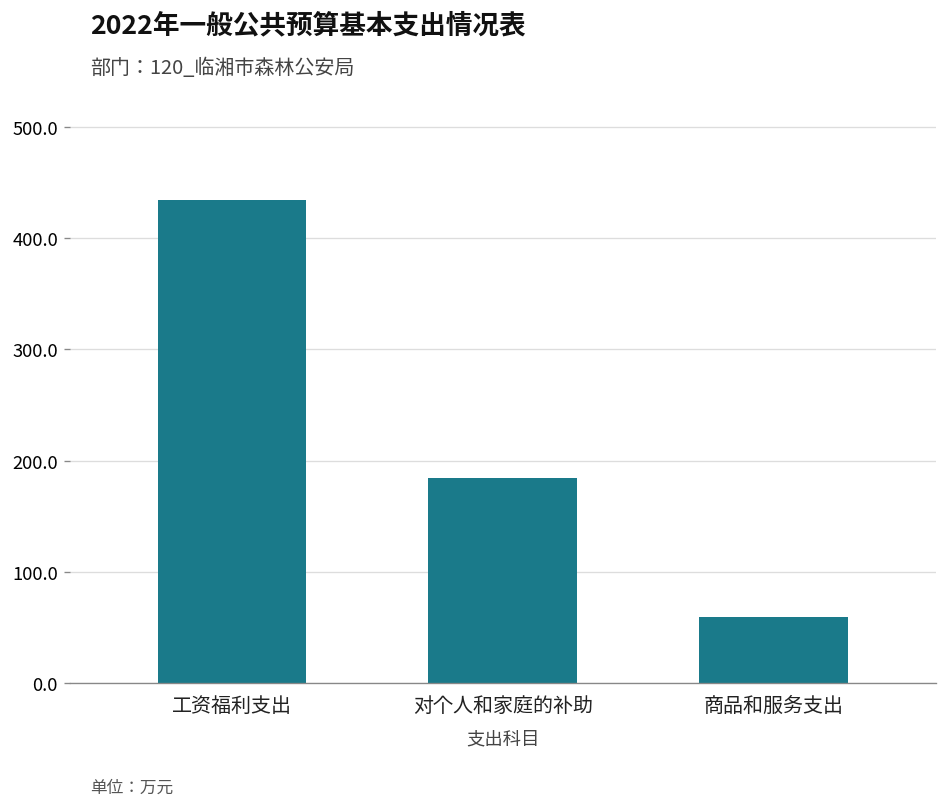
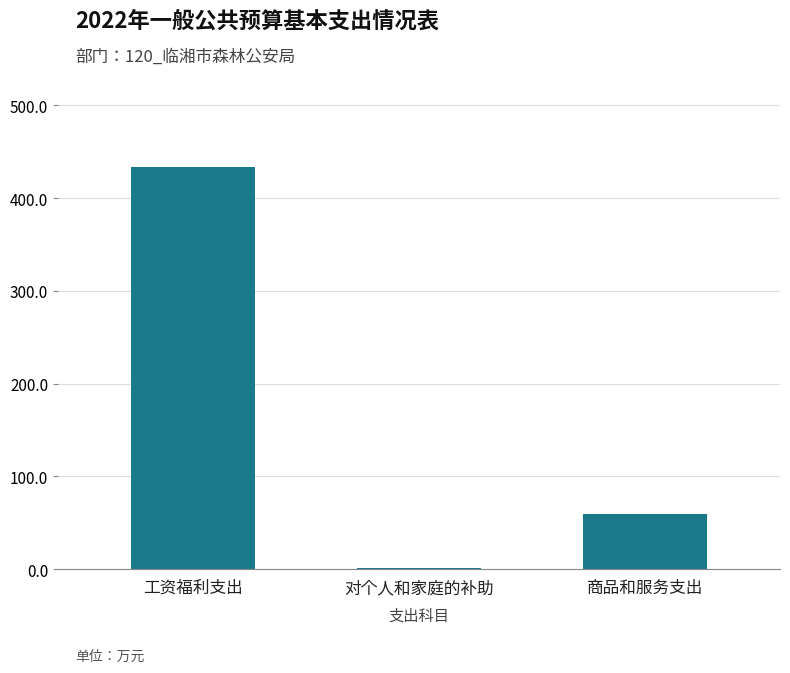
  {
    "工资福利支出": 430,
-   "对个人和家庭的补助": 180,
+   "对个人和家庭的补助": 0,
    "商品和服务支出": 60
  }
